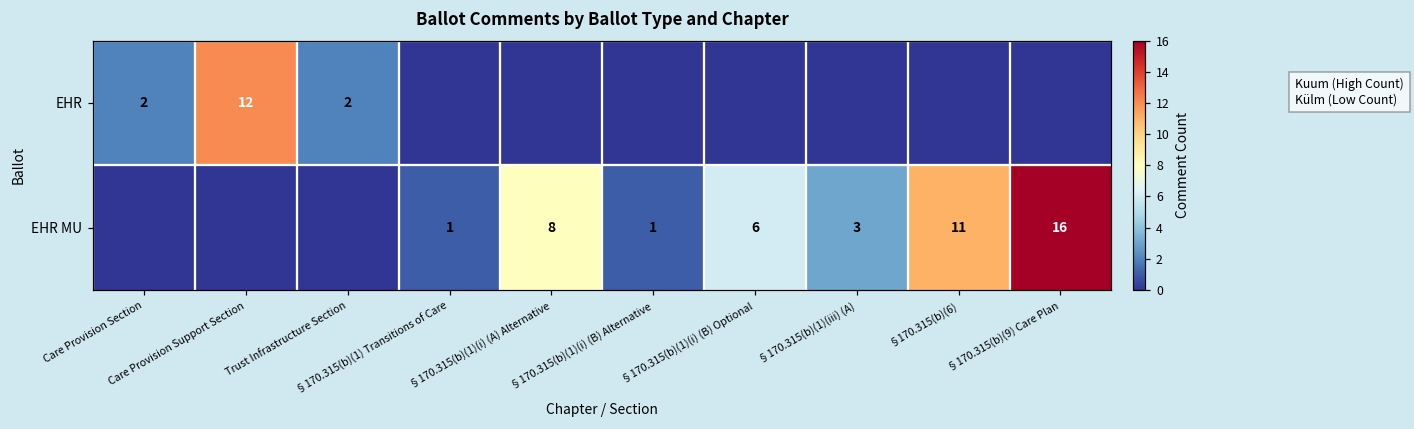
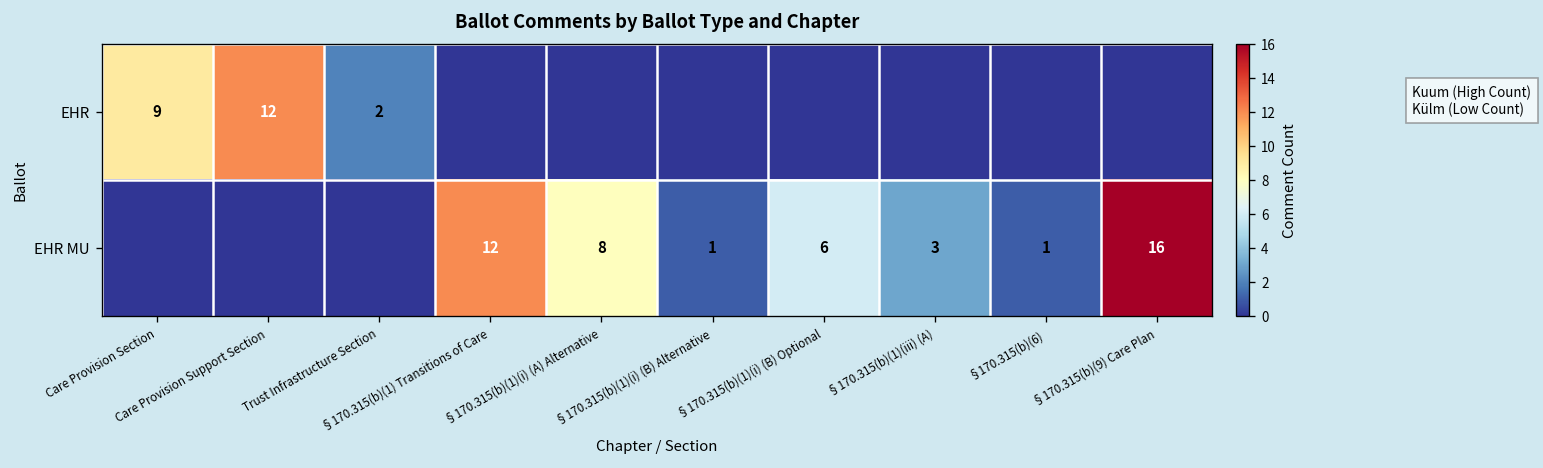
  {
    "EHR": {
-     "Care Provision Section": 2,
+     "Care Provision Section": 9,
      "Care Provision Support Section": 12,
      "Trust Infrastructure Section": 2
    },
    "EHR MU": {
-     "§170.315(b)(1) Transitions of Care": 1,
+     "§170.315(b)(1) Transitions of Care": 12,
      "§170.315(b)(1)(i) (A) Alternative": 8,
      "§170.315(b)(1)(i) (B) Alternative": 1,
      "§170.315(b)(1)(i) (B) Optional": 6,
      "§170.315(b)(1)(iii) (A)": 3,
-     "§170.315(b)(6)": 11,
+     "§170.315(b)(6)": 1,
      "§170.315(b)(9) Care Plan": 16
    }
  }
